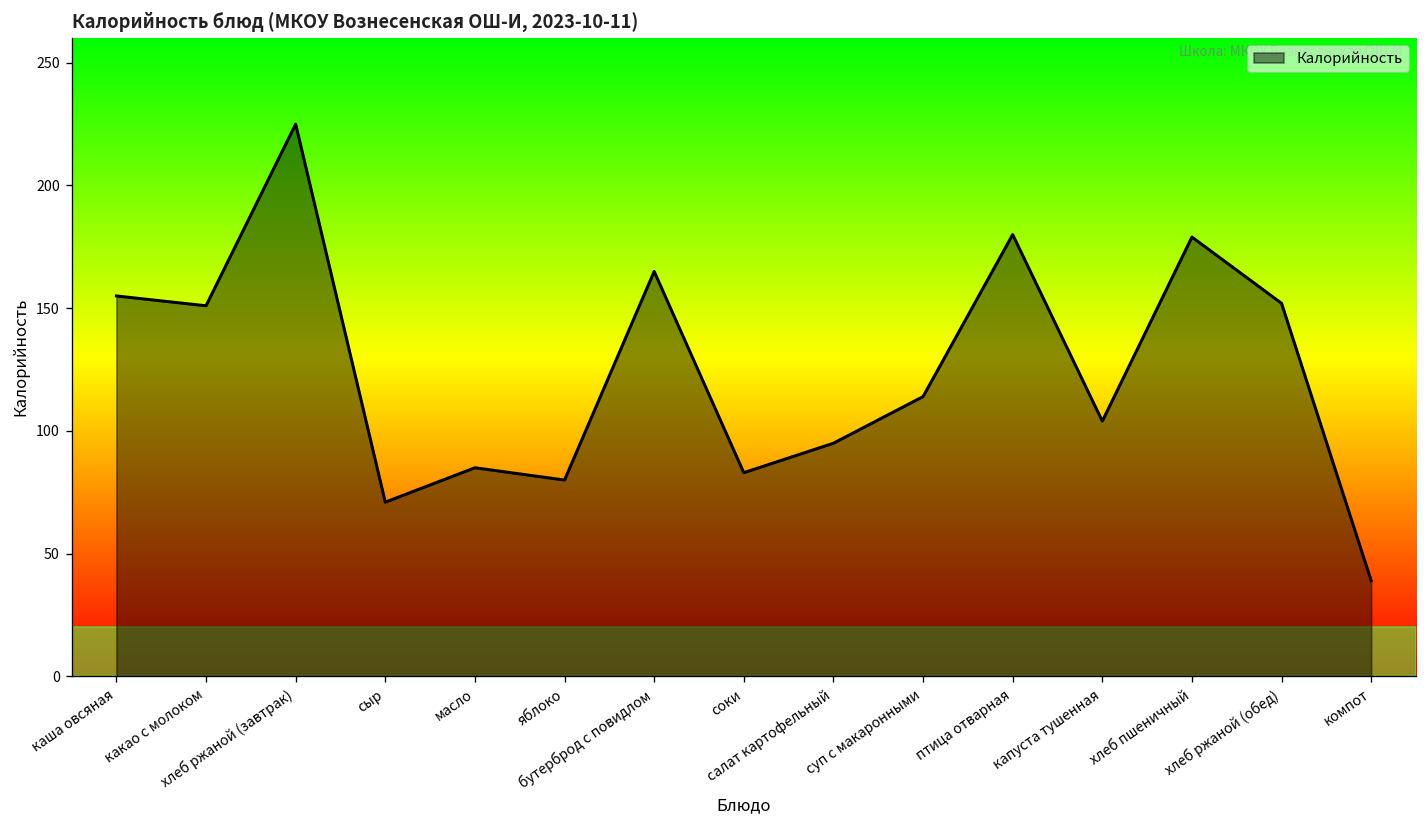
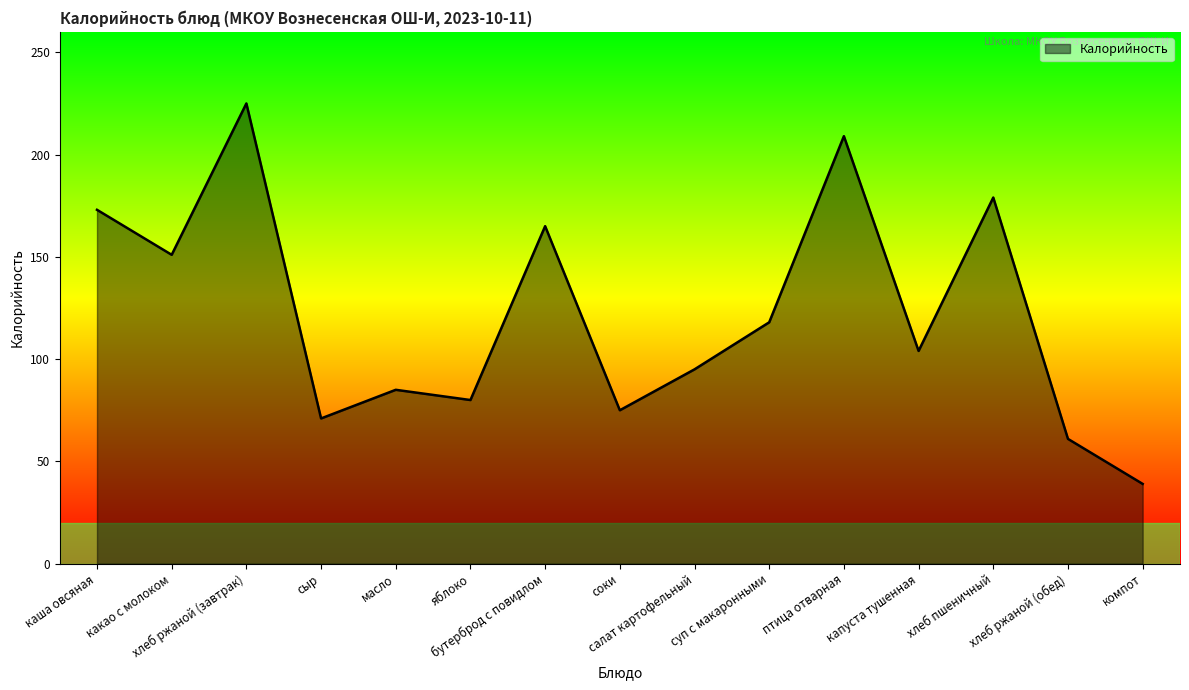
  {
-   "каша овсяная": 155,
+   "каша овсяная": 173,
    "какао с молоком": 151,
    "хлеб ржаной (завтрак)": 225,
    "сыр": 71,
    "масло": 85,
    "яблоко": 80,
    "бутерброд с повидлом": 165,
-   "соки": 83,
+   "соки": 75,
    "салат картофельный": 95,
-   "суп с макаронными": 114,
-   "птица отварная": 180,
+   "суп с макаронными": 118,
+   "птица отварная": 209,
    "капуста тушенная": 104,
    "хлеб пшеничный": 179,
-   "хлеб ржаной (обед)": 152,
+   "хлеб ржаной (обед)": 61,
    "компот": 39
  }
